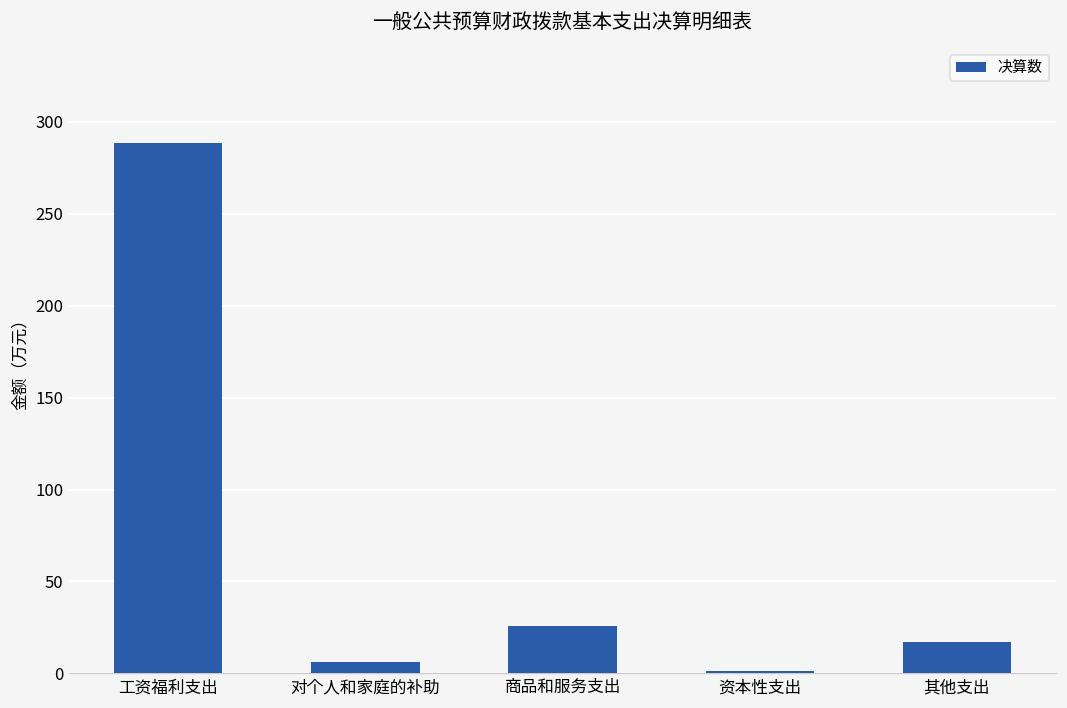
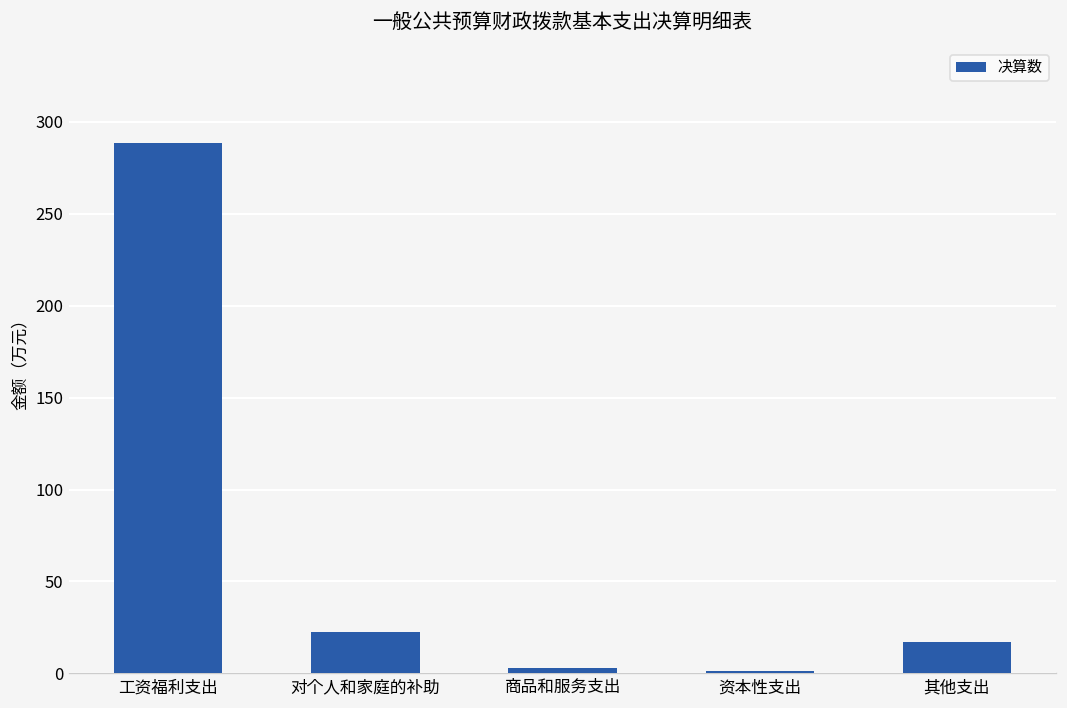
  {
    "工资福利支出": 288,
-   "对个人和家庭的补助": 6,
-   "商品和服务支出": 26,
+   "对个人和家庭的补助": 22,
+   "商品和服务支出": 3,
    "其他支出": 17
  }
